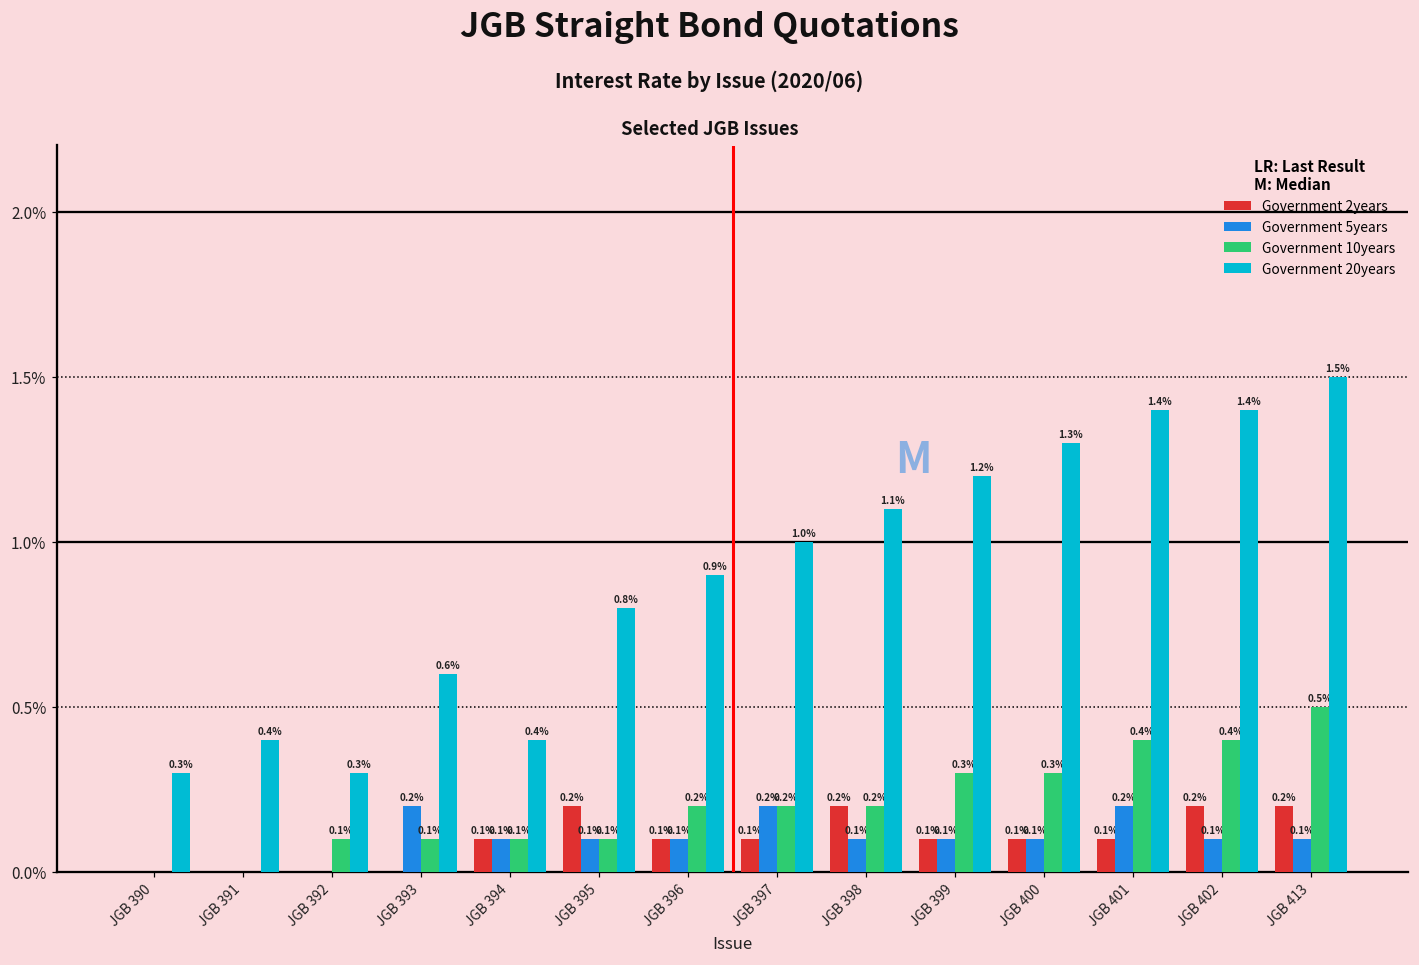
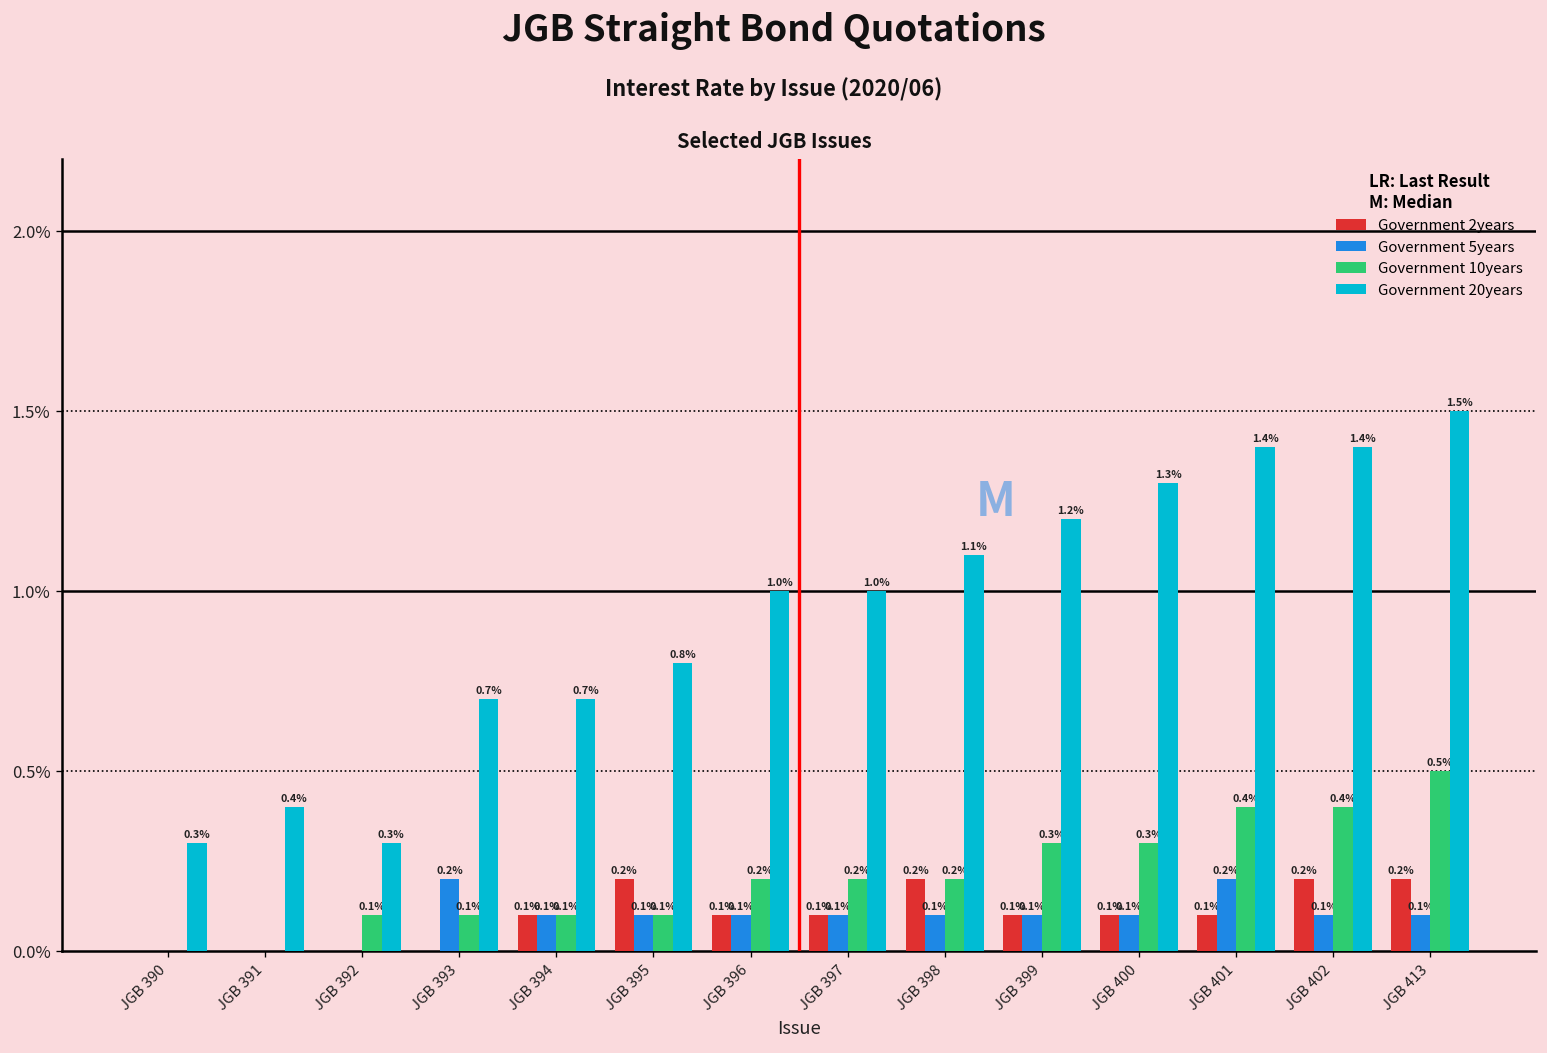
  {
    "Government 2years": {
      "JGB 395": "0.2%",
      "JGB 398": "0.2%",
      "JGB 401": "0.1%",
      "JGB 402": "0.2%",
      "JGB 413": "0.2%"
    },
    "Government 5years": {
      "JGB 393": "0.2%",
-     "JGB 397": "0.2%",
+     "JGB 397": "0.1%",
      "JGB 398": "0.1%",
      "JGB 401": "0.2%",
      "JGB 402": "0.1%",
      "JGB 413": "0.1%"
    },
    "Government 10years": {
      "JGB 392": "0.1%",
      "JGB 393": "0.1%",
      "JGB 396": "0.2%",
      "JGB 397": "0.2%",
      "JGB 398": "0.2%",
      "JGB 399": "0.3%",
      "JGB 400": "0.3%",
      "JGB 401": "0.4%",
      "JGB 402": "0.4%",
      "JGB 413": "0.5%"
    },
    "Government 20years": {
      "JGB 390": "0.3%",
      "JGB 391": "0.4%",
      "JGB 392": "0.3%",
-     "JGB 393": "0.6%",
-     "JGB 394": "0.4%",
+     "JGB 393": "0.7%",
+     "JGB 394": "0.7%",
      "JGB 395": "0.8%",
-     "JGB 396": "0.9%",
+     "JGB 396": "1.0%",
      "JGB 397": "1.0%",
      "JGB 398": "1.1%",
      "JGB 399": "1.2%",
      "JGB 400": "1.3%",
      "JGB 401": "1.4%",
      "JGB 402": "1.4%",
      "JGB 413": "1.5%"
    }
  }
